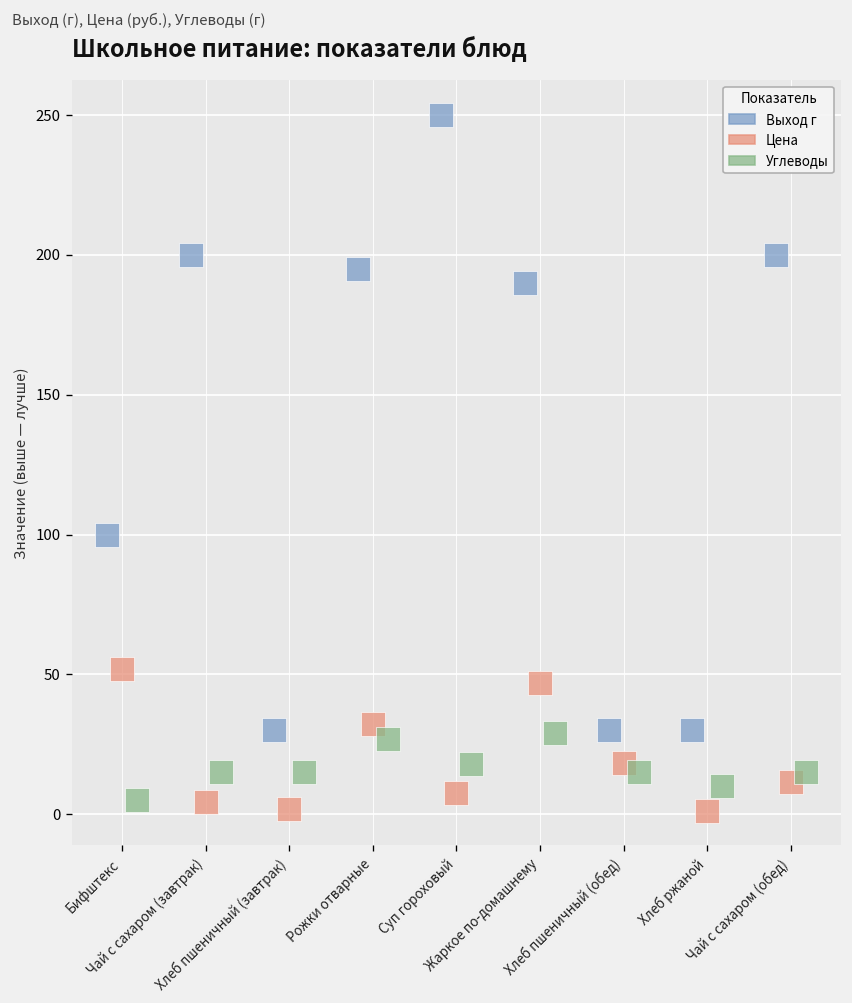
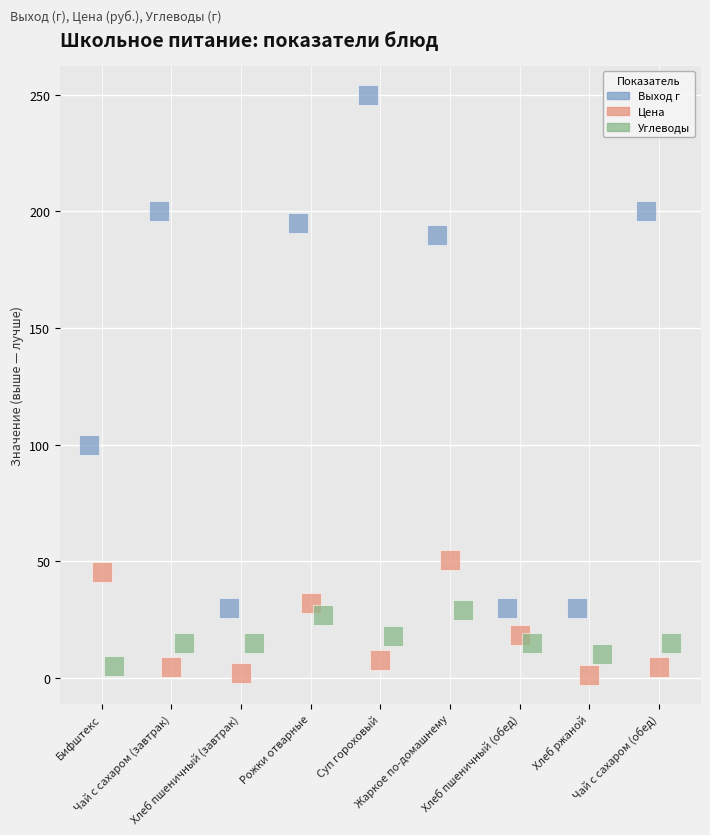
  {
    "Цена": {
-     "Бифштекс": 52,
-     "Жаркое по-домашнему": 47,
-     "Чай с сахаром (обед)": 12
+     "Бифштекс": 45,
+     "Жаркое по-домашнему": 51,
+     "Чай с сахаром (обед)": 4
    }
  }
